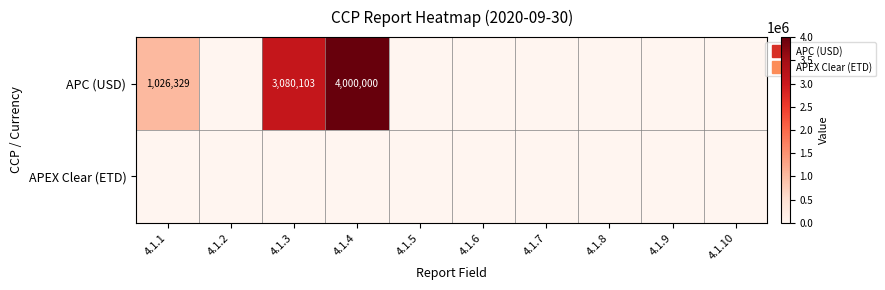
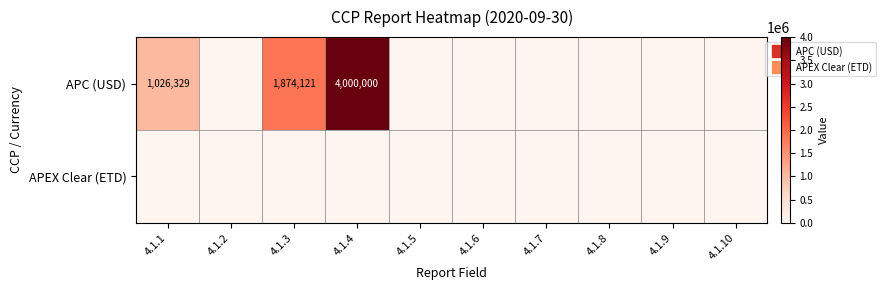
  {
    "APC (USD)": {
      "4.1.1": "1,026,329",
-     "4.1.3": "3,080,103",
+     "4.1.3": "1,874,121",
      "4.1.4": "4,000,000"
    }
  }
